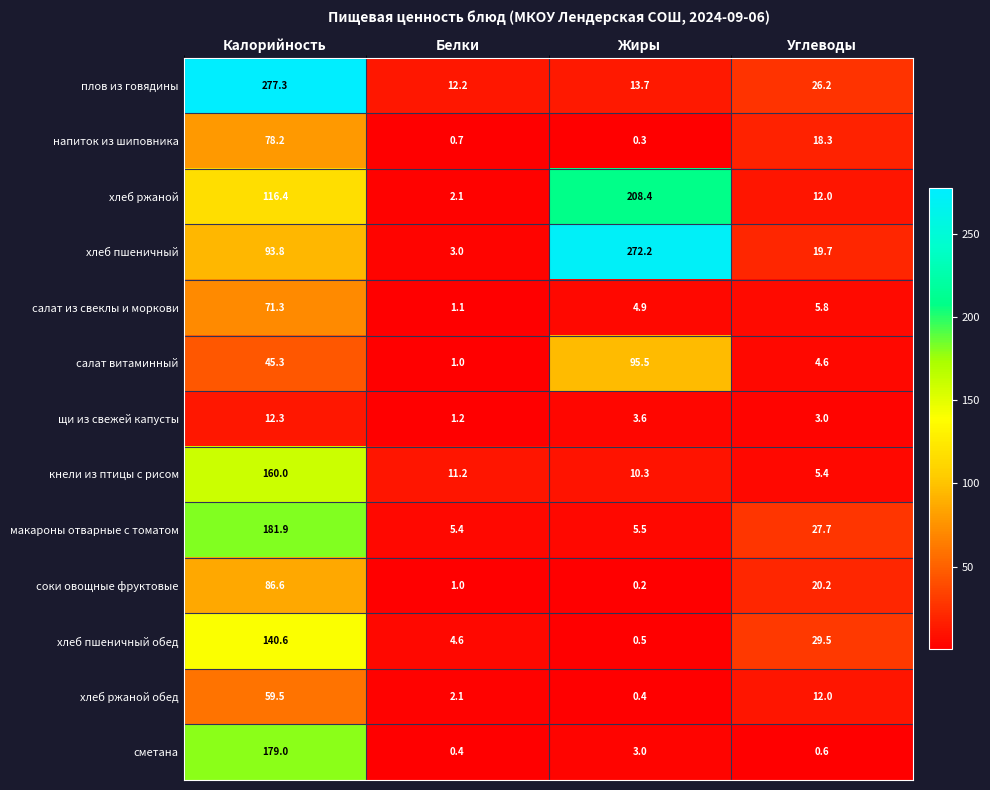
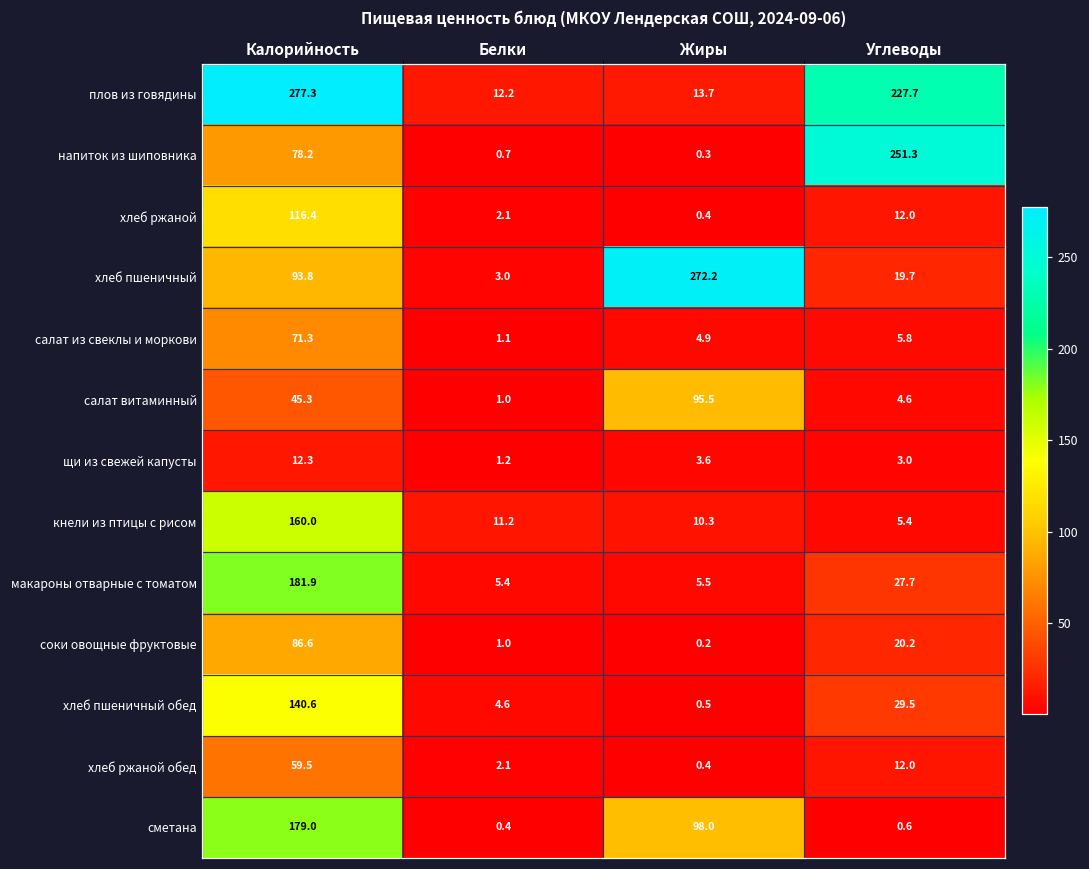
  {
    "плов из говядины": {
      "Калорийность": 277.3,
      "Белки": 12.2,
      "Жиры": 13.7,
-     "Углеводы": 26.2
+     "Углеводы": 227.7
    },
    "напиток из шиповника": {
      "Калорийность": 78.2,
      "Белки": 0.7,
      "Жиры": 0.3,
-     "Углеводы": 18.3
+     "Углеводы": 251.3
    },
    "хлеб ржаной": {
      "Калорийность": 116.4,
      "Белки": 2.1,
-     "Жиры": 208.4,
+     "Жиры": 0.4,
      "Углеводы": 12.0
    },
    "хлеб пшеничный": {
      "Калорийность": 93.8,
      "Белки": 3.0,
      "Жиры": 272.2,
      "Углеводы": 19.7
    },
    "салат из свеклы и моркови": {
      "Калорийность": 71.3,
      "Белки": 1.1,
      "Жиры": 4.9,
      "Углеводы": 5.8
    },
    "салат витаминный": {
      "Калорийность": 45.3,
      "Белки": 1.0,
      "Жиры": 95.5,
      "Углеводы": 4.6
    },
    "щи из свежей капусты": {
      "Калорийность": 12.3,
      "Белки": 1.2,
      "Жиры": 3.6,
      "Углеводы": 3.0
    },
    "кнели из птицы с рисом": {
      "Калорийность": 160.0,
      "Белки": 11.2,
      "Жиры": 10.3,
      "Углеводы": 5.4
    },
    "макароны отварные с томатом": {
      "Калорийность": 181.9,
      "Белки": 5.4,
      "Жиры": 5.5,
      "Углеводы": 27.7
    },
    "соки овощные фруктовые": {
      "Калорийность": 86.6,
      "Белки": 1.0,
      "Жиры": 0.2,
      "Углеводы": 20.2
    },
    "хлеб пшеничный обед": {
      "Калорийность": 140.6,
      "Белки": 4.6,
      "Жиры": 0.5,
      "Углеводы": 29.5
    },
    "хлеб ржаной обед": {
      "Калорийность": 59.5,
      "Белки": 2.1,
      "Жиры": 0.4,
      "Углеводы": 12.0
    },
    "сметана": {
      "Калорийность": 179.0,
      "Белки": 0.4,
-     "Жиры": 3.0,
+     "Жиры": 98.0,
      "Углеводы": 0.6
    }
  }
